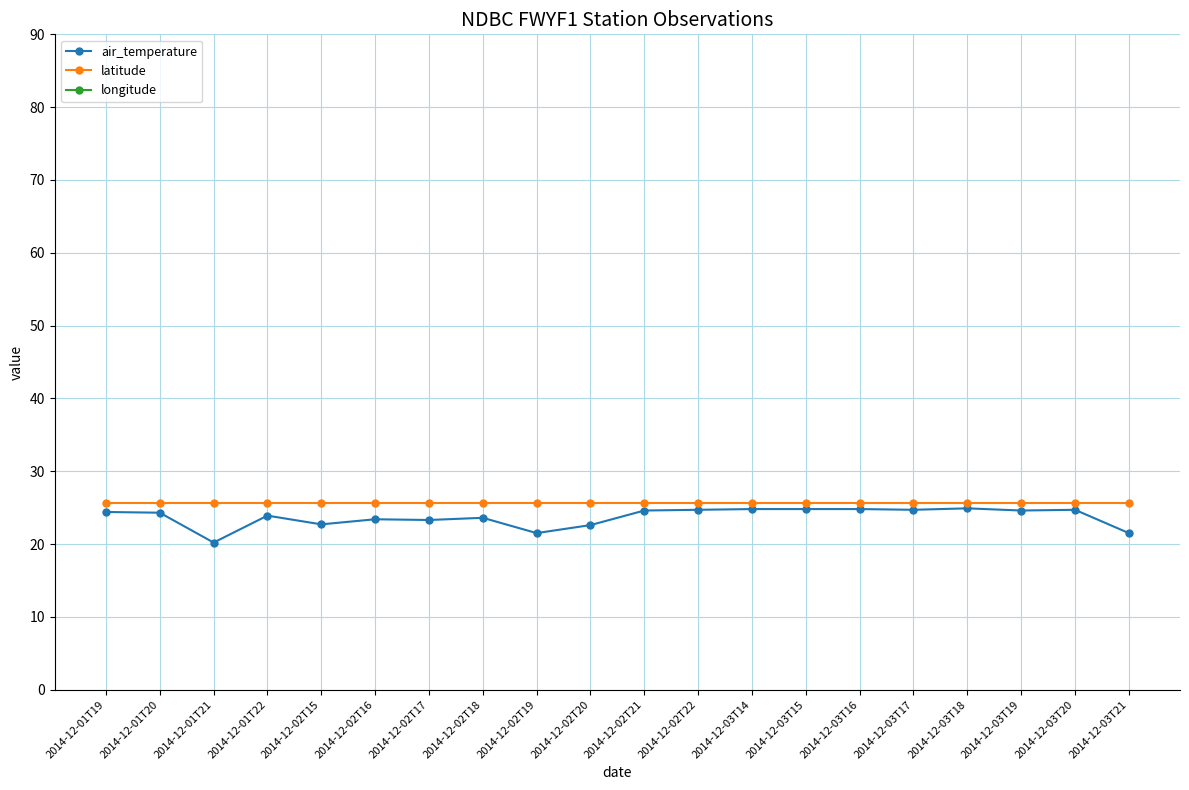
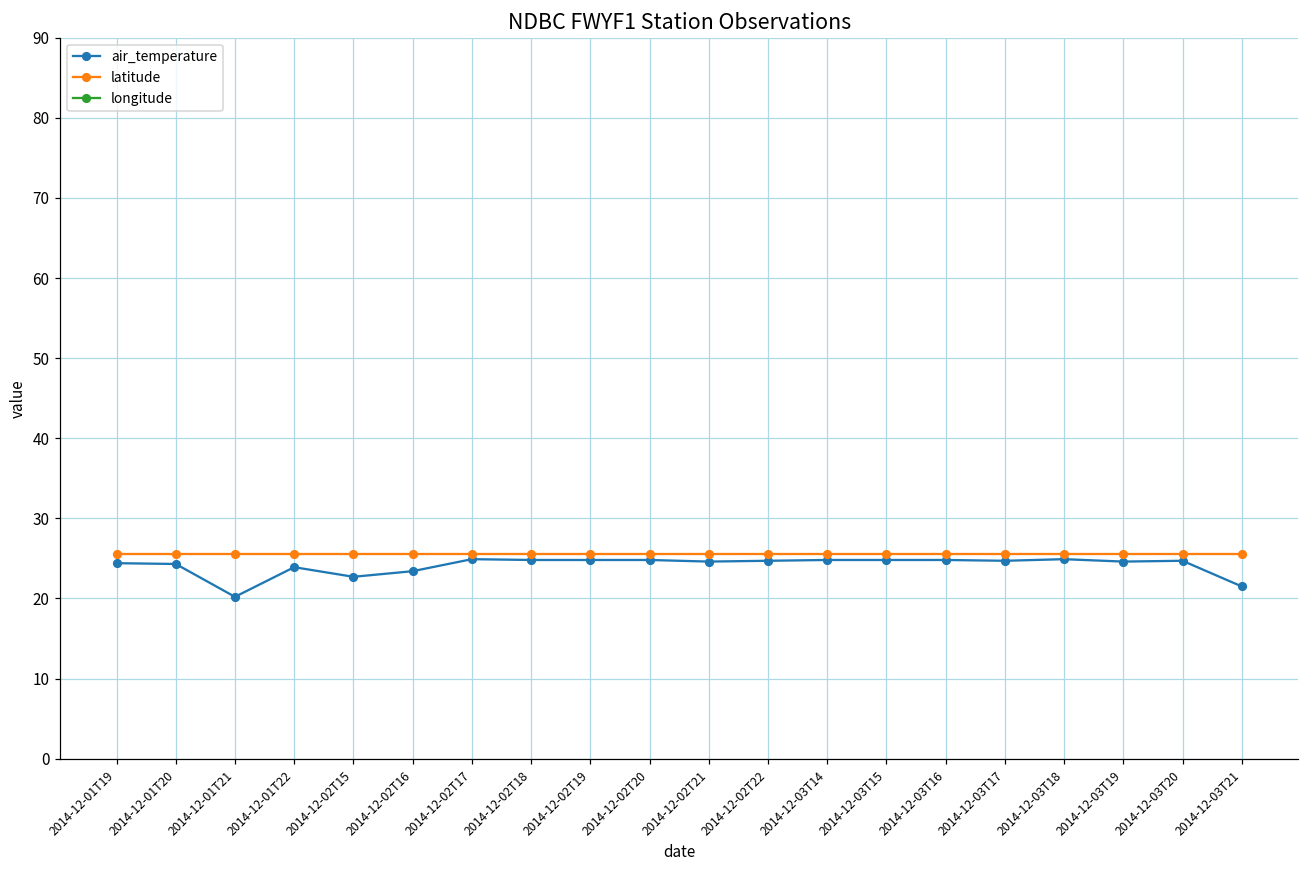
  {
    "air_temperature": {
      "2014-12-01T19": 24,
      "2014-12-01T20": 24,
      "2014-12-01T21": 20,
      "2014-12-01T22": 24,
      "2014-12-02T15": 23,
      "2014-12-02T16": 23,
-     "2014-12-02T17": 23,
-     "2014-12-02T18": 24,
-     "2014-12-02T19": 22,
-     "2014-12-02T20": 23,
+     "2014-12-02T17": 25,
+     "2014-12-02T18": 25,
+     "2014-12-02T19": 25,
+     "2014-12-02T20": 25,
      "2014-12-02T21": 25,
      "2014-12-02T22": 25,
      "2014-12-03T14": 25,
      "2014-12-03T15": 25,
      "2014-12-03T16": 25,
      "2014-12-03T17": 25,
      "2014-12-03T18": 25,
      "2014-12-03T19": 25,
      "2014-12-03T20": 25,
      "2014-12-03T21": 22
    },
    "latitude": {
      "2014-12-01T19": 26,
      "2014-12-01T20": 26,
      "2014-12-01T21": 26,
      "2014-12-01T22": 26,
      "2014-12-02T15": 26,
      "2014-12-02T16": 26,
      "2014-12-02T17": 26,
      "2014-12-02T18": 26,
      "2014-12-02T19": 26,
      "2014-12-02T20": 26,
      "2014-12-02T21": 26,
      "2014-12-02T22": 26,
      "2014-12-03T14": 26,
      "2014-12-03T15": 26,
      "2014-12-03T16": 26,
      "2014-12-03T17": 26,
      "2014-12-03T18": 26,
      "2014-12-03T19": 26,
      "2014-12-03T20": 26,
      "2014-12-03T21": 26
    }
  }
